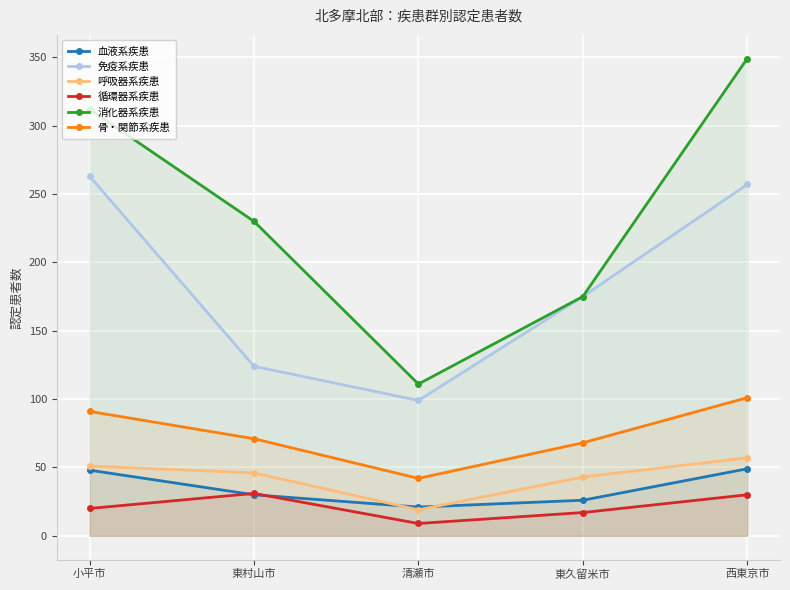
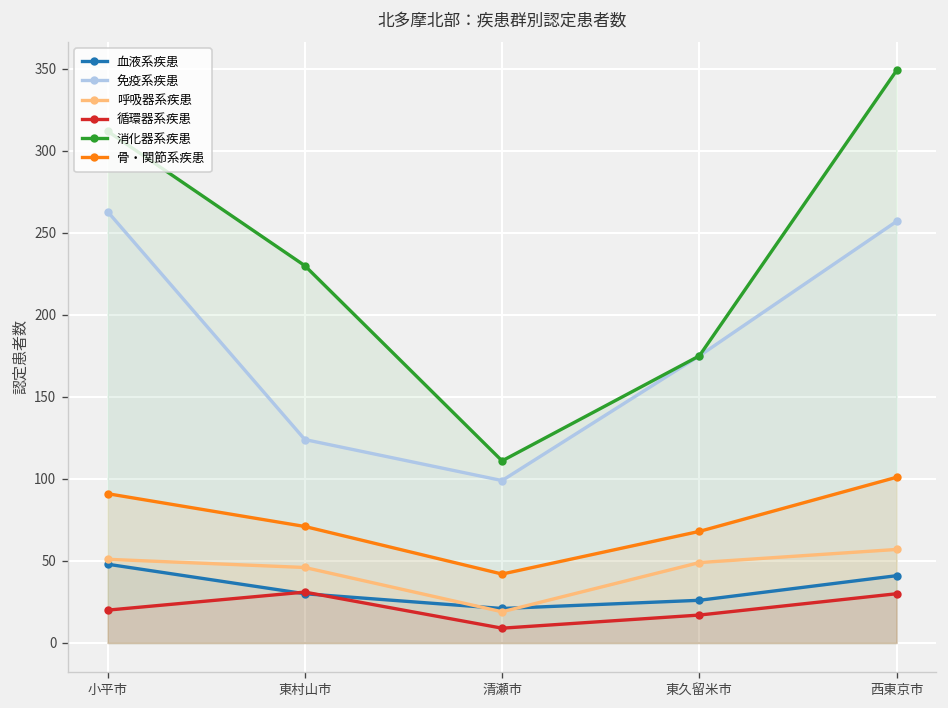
  {
    "血液系疾患": {
      "小平市": 48,
      "清瀬市": 21,
      "東久留米市": 26,
-     "西東京市": 49
+     "西東京市": 41
    },
    "免疫系疾患": {
      "小平市": 263,
      "東村山市": 124,
      "清瀬市": 99,
      "西東京市": 257
    },
    "呼吸器系疾患": {
      "小平市": 51,
      "東村山市": 46,
      "清瀬市": 19,
-     "東久留米市": 43,
+     "東久留米市": 49,
      "西東京市": 57
    },
    "循環器系疾患": {
      "小平市": 20,
      "清瀬市": 9,
      "東久留米市": 17,
      "西東京市": 30
    },
    "消化器系疾患": {
      "東村山市": 230,
      "清瀬市": 111,
      "西東京市": 349
    },
    "骨・関節系疾患": {
      "小平市": 91,
      "東村山市": 71,
      "清瀬市": 42,
      "東久留米市": 68,
      "西東京市": 101
    }
  }
